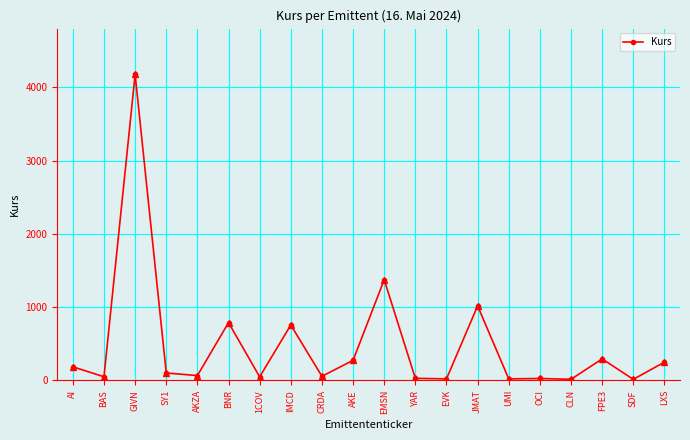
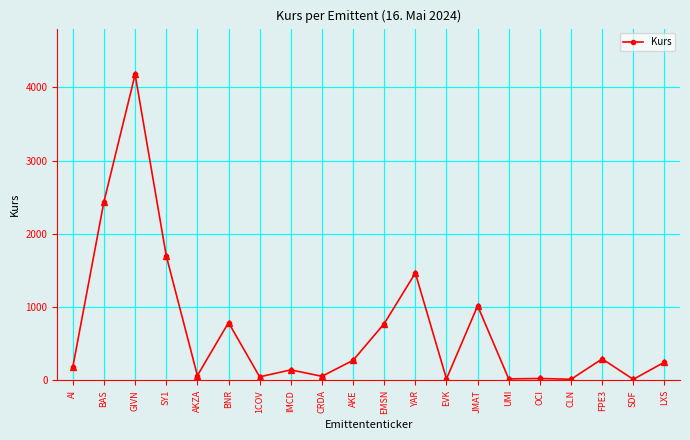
  {
    "AI": 200,
-   "BAS": 0,
+   "BAS": 2400,
    "GIVN": 4200,
-   "SY1": 100,
+   "SY1": 1700,
    "AKZA": 100,
    "BNR": 800,
    "1COV": 0,
-   "IMCD": 800,
+   "IMCD": 100,
    "CRDA": 100,
    "AKE": 300,
-   "EMSN": 1400,
-   "YAR": 0,
+   "EMSN": 800,
+   "YAR": 1500,
    "EVK": 0,
    "JMAT": 1000,
    "UMI": 0,
    "OCI": 0,
    "CLN": 0,
    "FPE3": 300,
    "SDF": 0,
    "LXS": 200
  }
